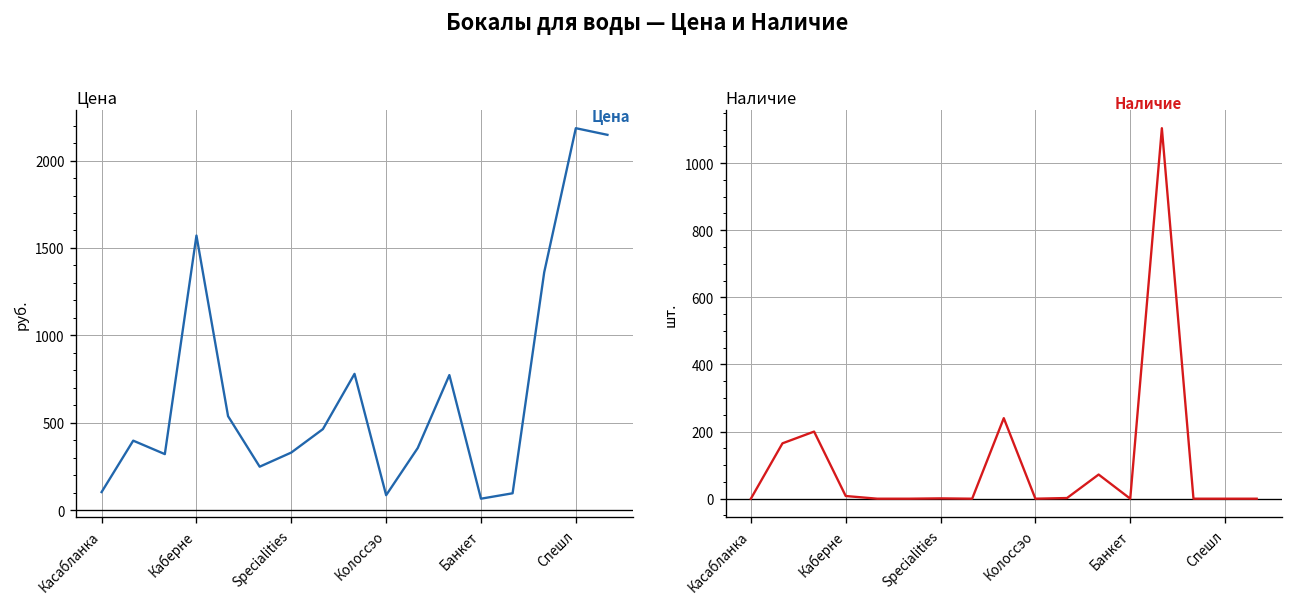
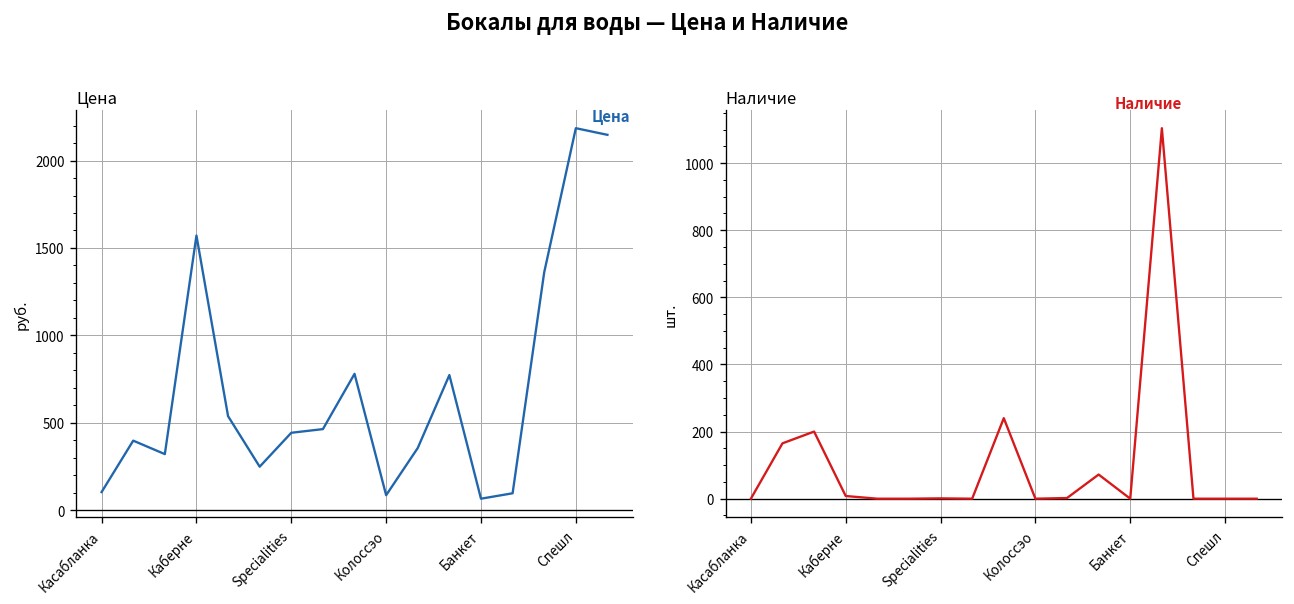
  {
    "Цена": {
      "Касабланка": 100,
      "Каберне": 1570,
-     "Specialities": 330,
+     "Specialities": 440,
      "Колоссэо": 90,
      "Банкет": 70,
      "Спешл": 2190
    },
    "Наличие": {
      "Касабланка": 0,
      "Каберне": 10,
      "Specialities": 0,
      "Колоссэо": 0,
      "Банкет": 0,
      "Спешл": 0
    }
  }
